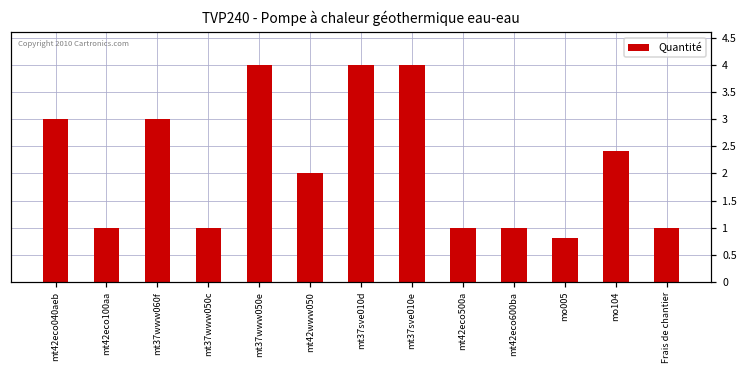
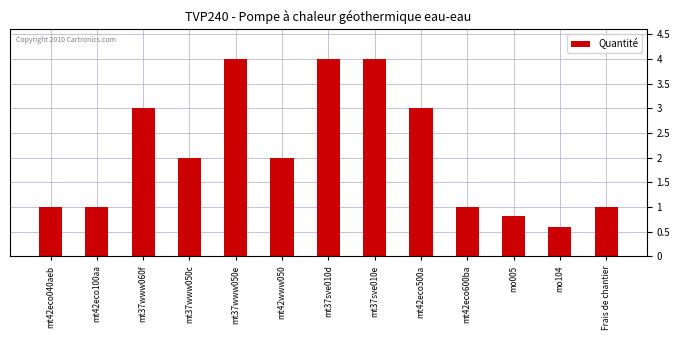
  {
-   "mt42eco040aeb": 3,
+   "mt42eco040aeb": 1,
    "mt42eco100aa": 1.0,
    "mt37www060f": 3.0,
-   "mt37www050c": 1,
+   "mt37www050c": 2,
    "mt37www050e": 4.0,
    "mt42www050": 2.0,
    "mt37sve010d": 4.0,
    "mt37sve010e": 4.0,
-   "mt42eco500a": 1,
+   "mt42eco500a": 3,
    "mt42eco600ba": 1.0,
    "mo005": 0.8,
-   "mo104": 2.4,
+   "mo104": 0.6,
    "Frais de chantier": 1.0
  }
